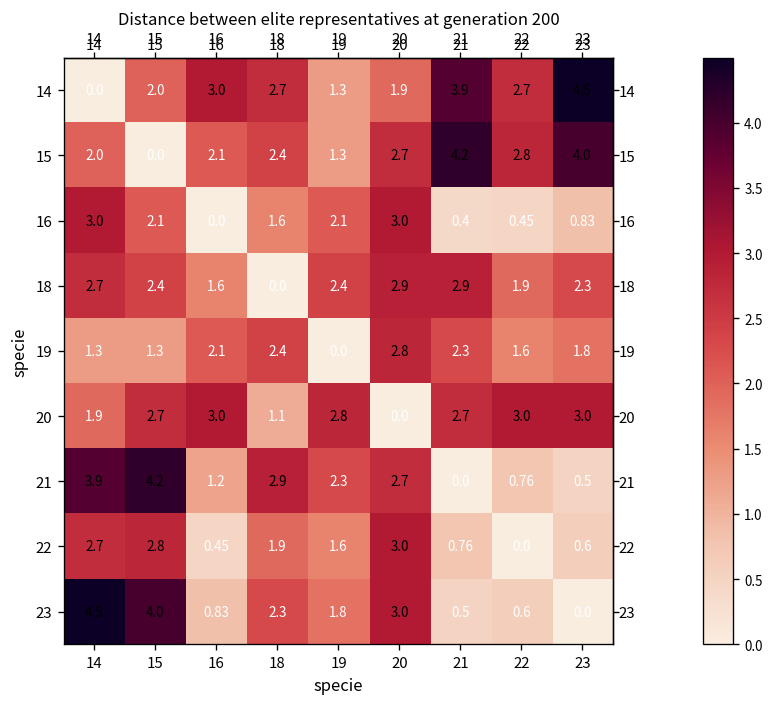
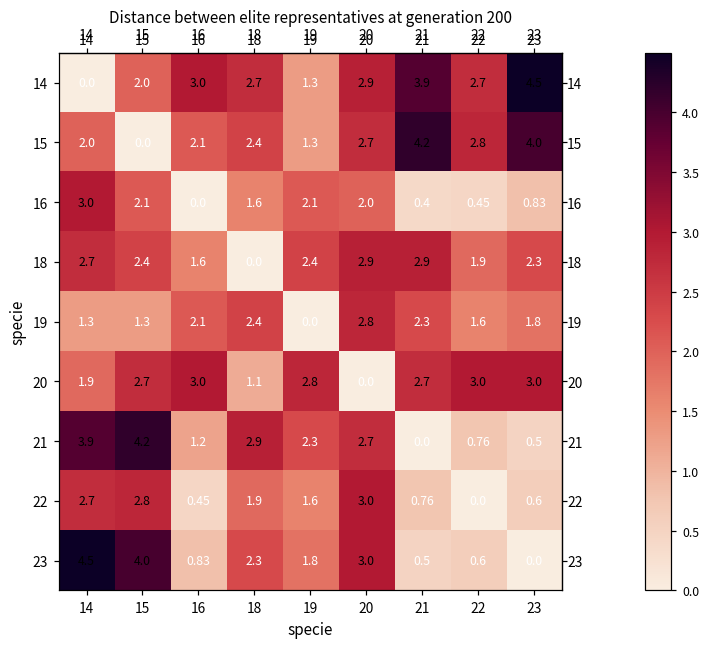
  {
    "14": {
      "15": 2.0,
      "16": 3.0,
      "18": 2.7,
      "19": 1.3,
-     "20": 1.9,
+     "20": 2.9,
      "21": 3.9,
      "22": 2.7
    },
    "15": {
      "14": 2.0,
      "16": 2.1,
      "18": 2.4,
      "19": 1.3,
      "20": 2.7,
      "21": 4.2,
      "22": 2.8,
      "23": 4.0
    },
    "16": {
      "14": 3.0,
      "15": 2.1,
      "18": 1.6,
      "19": 2.1,
-     "20": 3.0,
+     "20": 2.0,
      "21": 0.4,
      "22": 0.45,
      "23": 0.83
    },
    "18": {
      "14": 2.7,
      "15": 2.4,
      "16": 1.6,
      "19": 2.4,
      "20": 2.9,
      "21": 2.9,
      "22": 1.9,
      "23": 2.3
    },
    "19": {
      "14": 1.3,
      "15": 1.3,
      "16": 2.1,
      "18": 2.4,
      "20": 2.8,
      "21": 2.3,
      "22": 1.6,
      "23": 1.8
    },
    "20": {
      "14": 1.9,
      "15": 2.7,
      "16": 3.0,
      "18": 1.1,
      "19": 2.8,
      "21": 2.7,
      "22": 3.0,
      "23": 3.0
    },
    "21": {
      "14": 3.9,
      "15": 4.2,
      "16": 1.2,
      "18": 2.9,
      "19": 2.3,
      "20": 2.7,
      "22": 0.76,
      "23": 0.5
    },
    "22": {
      "14": 2.7,
      "15": 2.8,
      "16": 0.45,
      "18": 1.9,
      "19": 1.6,
      "20": 3.0,
      "21": 0.76,
      "23": 0.6
    },
    "23": {
      "15": 4.0,
      "16": 0.83,
      "18": 2.3,
      "19": 1.8,
      "20": 3.0,
      "21": 0.5,
      "22": 0.6
    }
  }
